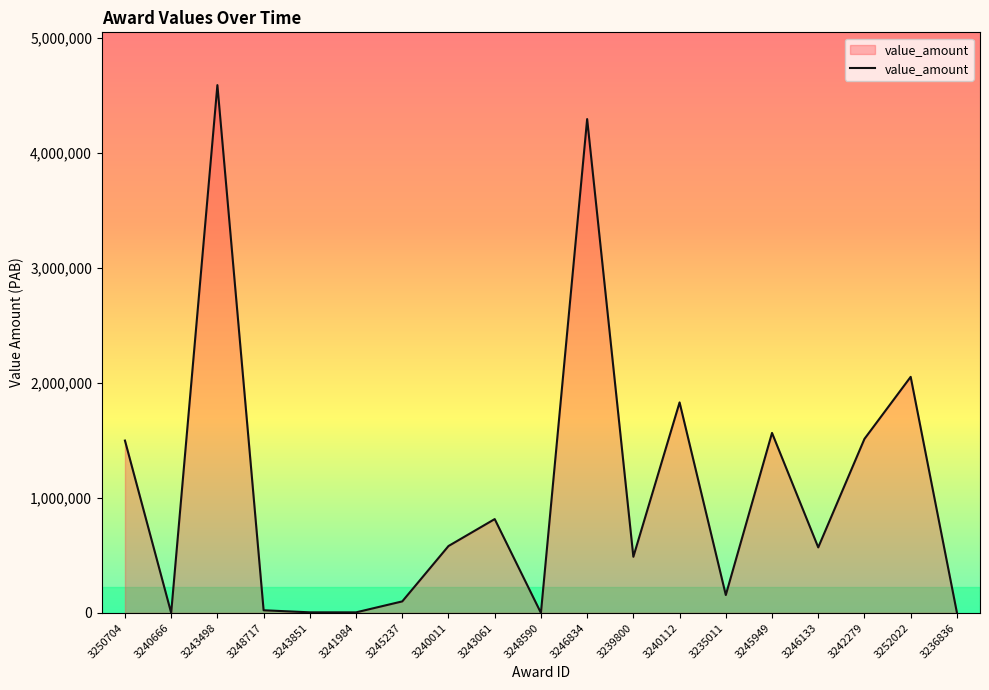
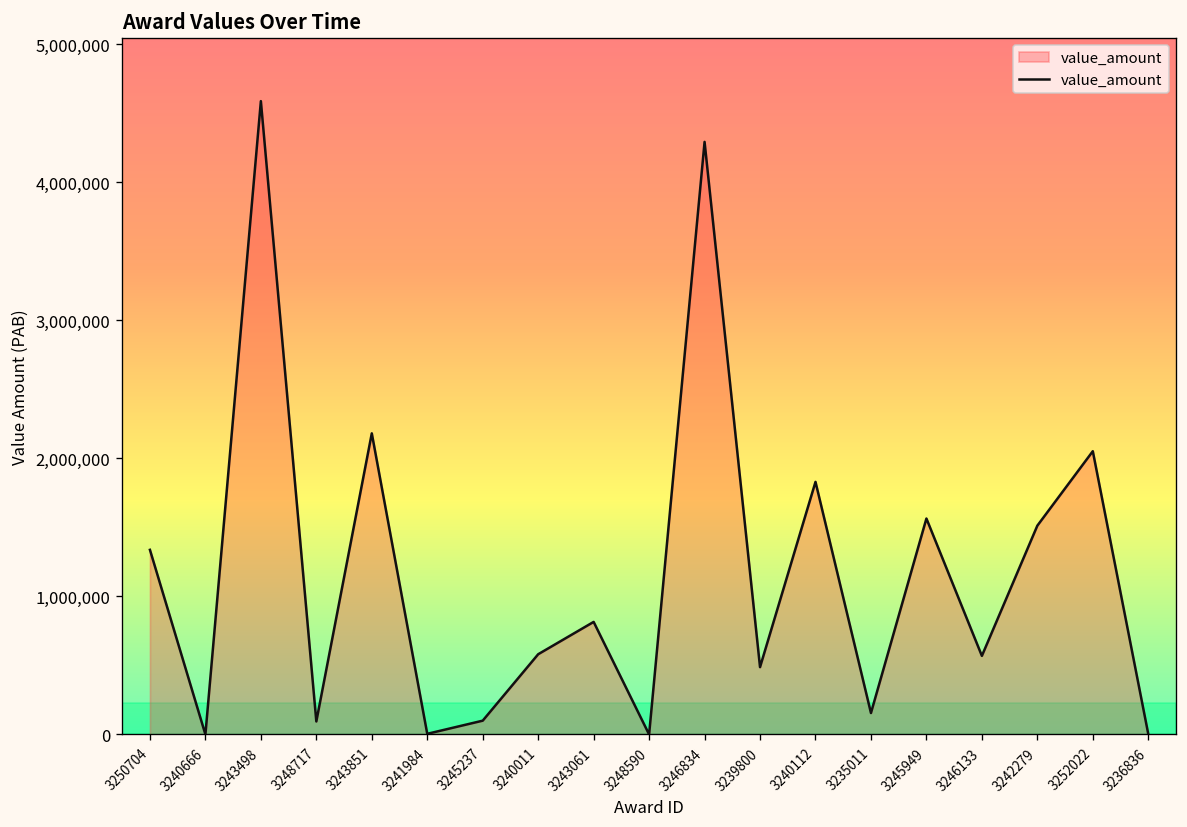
  {
-   "3250704": "1,500,000",
+   "3250704": "1,340,000",
    "3240666": "0",
    "3243498": "4,590,000",
-   "3248717": "20,000",
-   "3243851": "0",
+   "3248717": "90,000",
+   "3243851": "2,180,000",
    "3241984": "0",
    "3245237": "100,000",
    "3240011": "580,000",
    "3243061": "820,000",
    "3248590": "0",
    "3246834": "4,290,000",
    "3239800": "490,000",
    "3240112": "1,830,000",
    "3235011": "160,000",
    "3245949": "1,560,000",
    "3246133": "570,000",
    "3242279": "1,510,000",
    "3252022": "2,050,000",
    "3236836": "0"
  }
